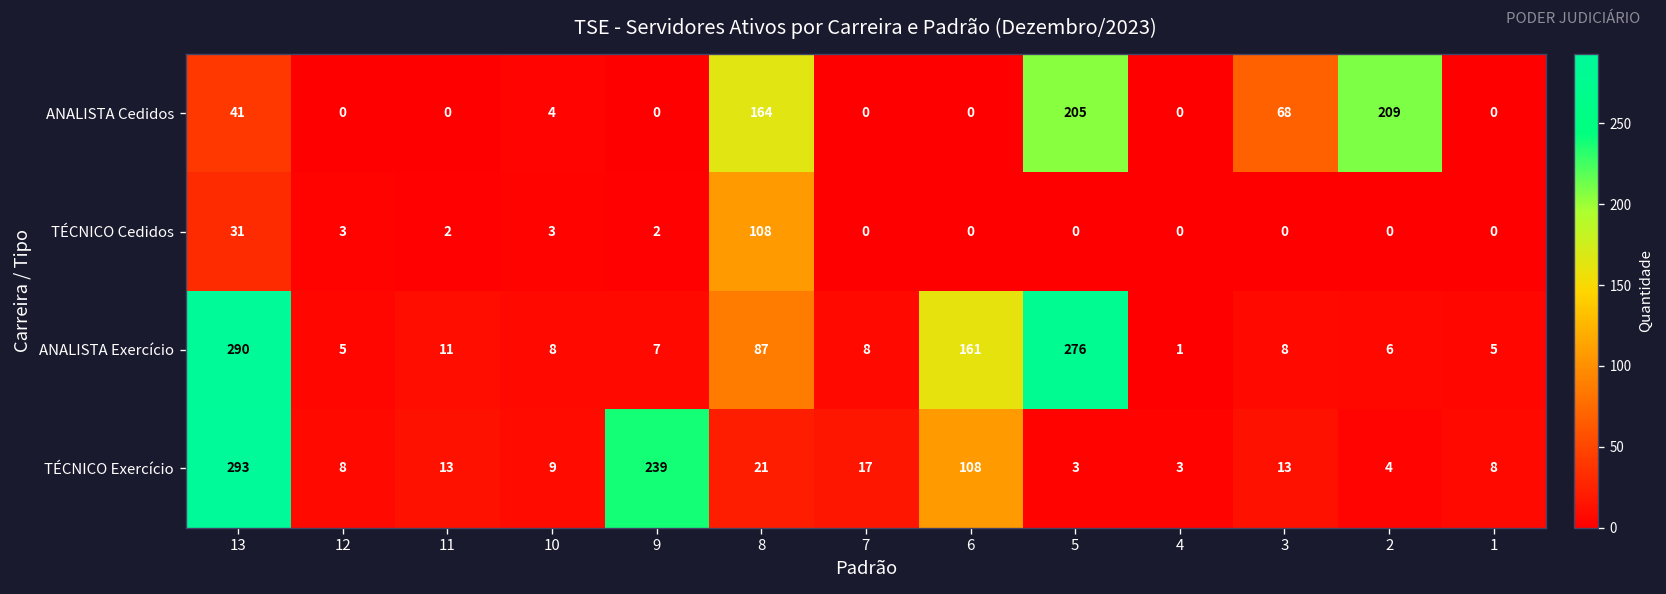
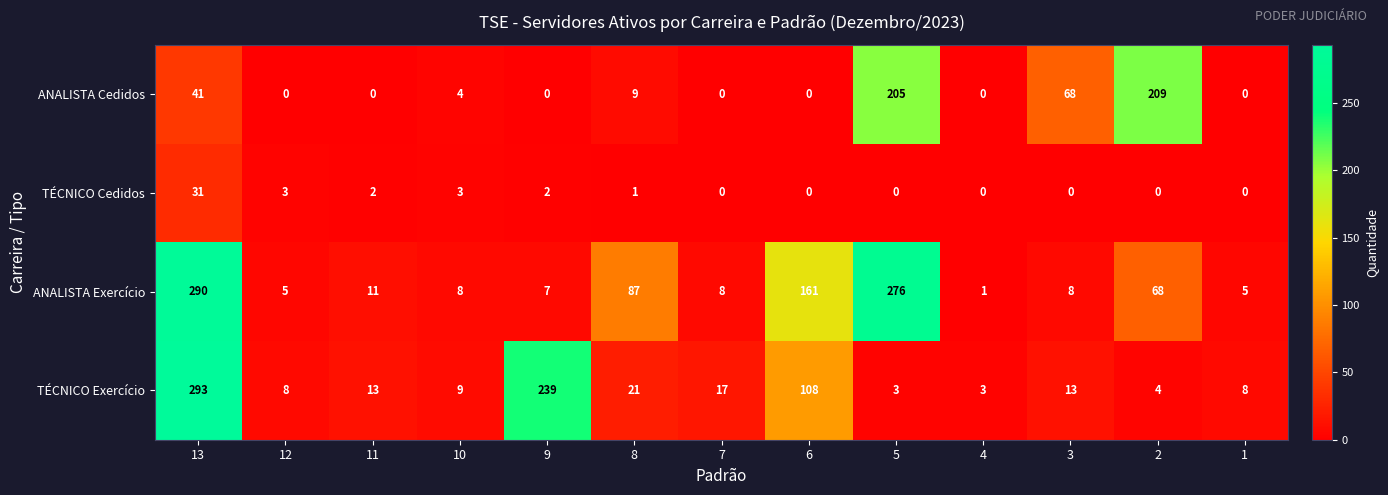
  {
    "ANALISTA Cedidos": {
      "13": 41,
      "12": 0,
      "11": 0,
      "10": 4,
      "9": 0,
-     "8": 164,
+     "8": 9,
      "7": 0,
      "6": 0,
      "5": 205,
      "4": 0,
      "3": 68,
      "2": 209,
      "1": 0
    },
    "TÉCNICO Cedidos": {
      "13": 31,
      "12": 3,
      "11": 2,
      "10": 3,
      "9": 2,
-     "8": 108,
+     "8": 1,
      "7": 0,
      "6": 0,
      "5": 0,
      "4": 0,
      "3": 0,
      "2": 0,
      "1": 0
    },
    "ANALISTA Exercício": {
      "13": 290,
      "12": 5,
      "11": 11,
      "10": 8,
      "9": 7,
      "8": 87,
      "7": 8,
      "6": 161,
      "5": 276,
      "4": 1,
      "3": 8,
-     "2": 6,
+     "2": 68,
      "1": 5
    },
    "TÉCNICO Exercício": {
      "13": 293,
      "12": 8,
      "11": 13,
      "10": 9,
      "9": 239,
      "8": 21,
      "7": 17,
      "6": 108,
      "5": 3,
      "4": 3,
      "3": 13,
      "2": 4,
      "1": 8
    }
  }
